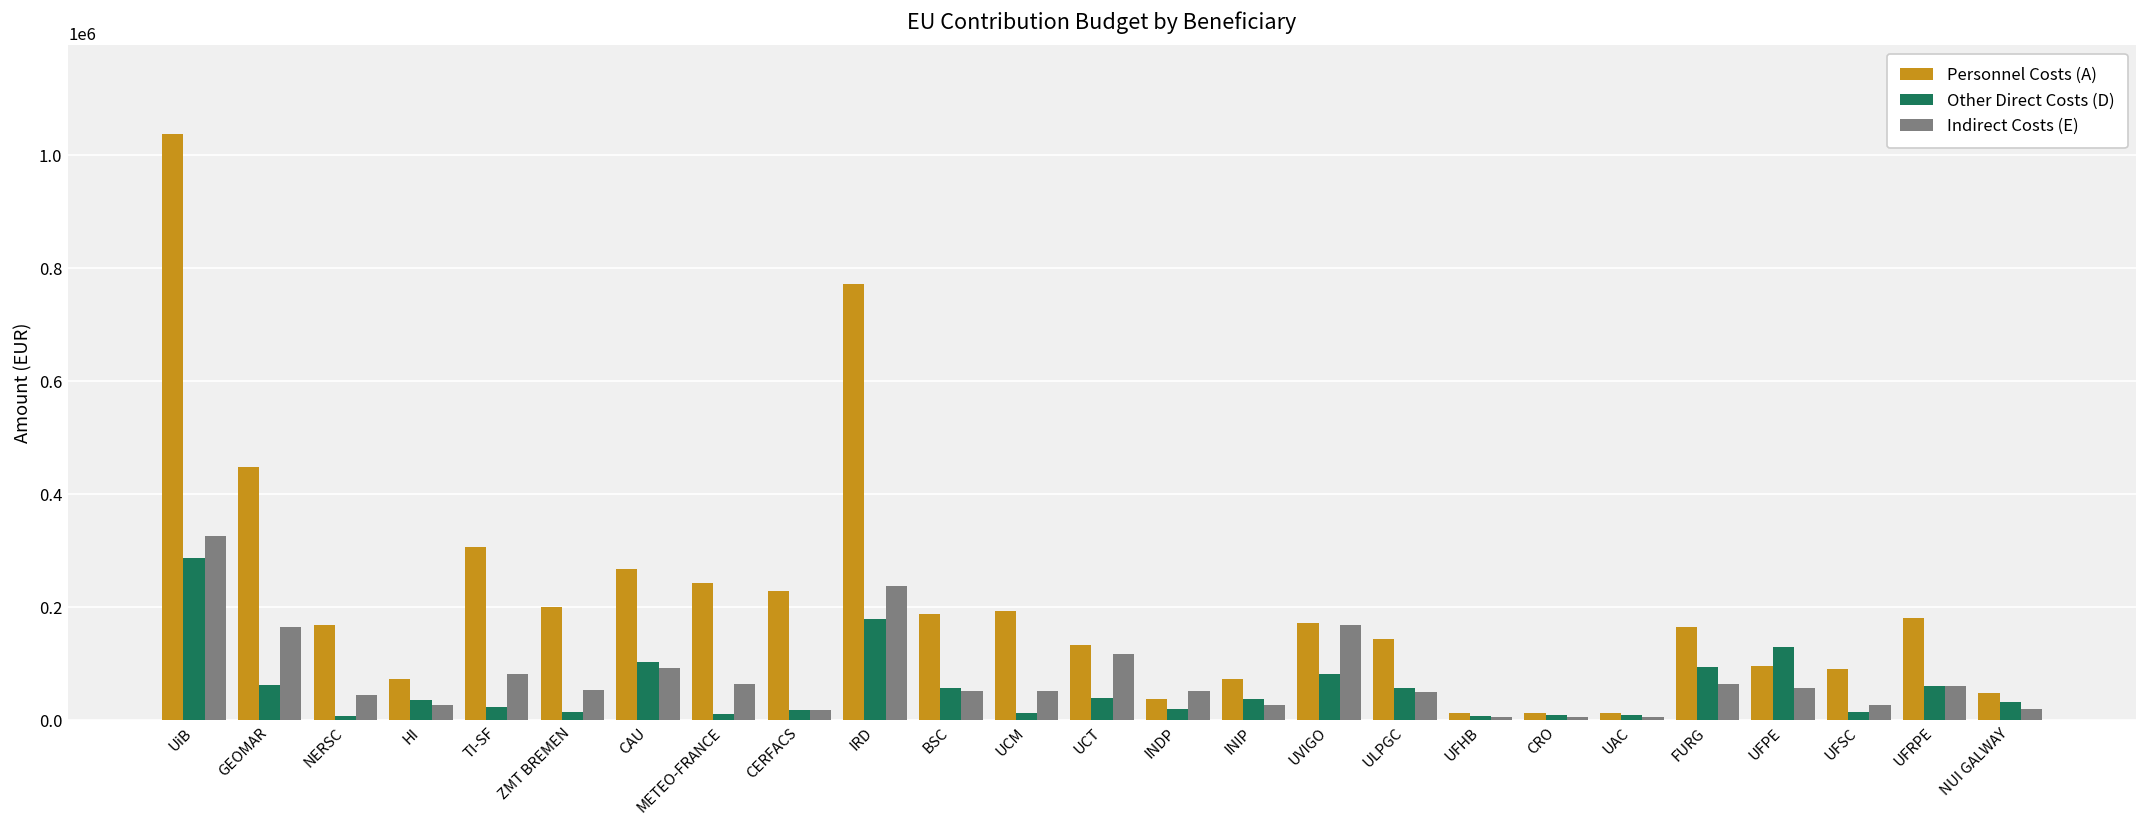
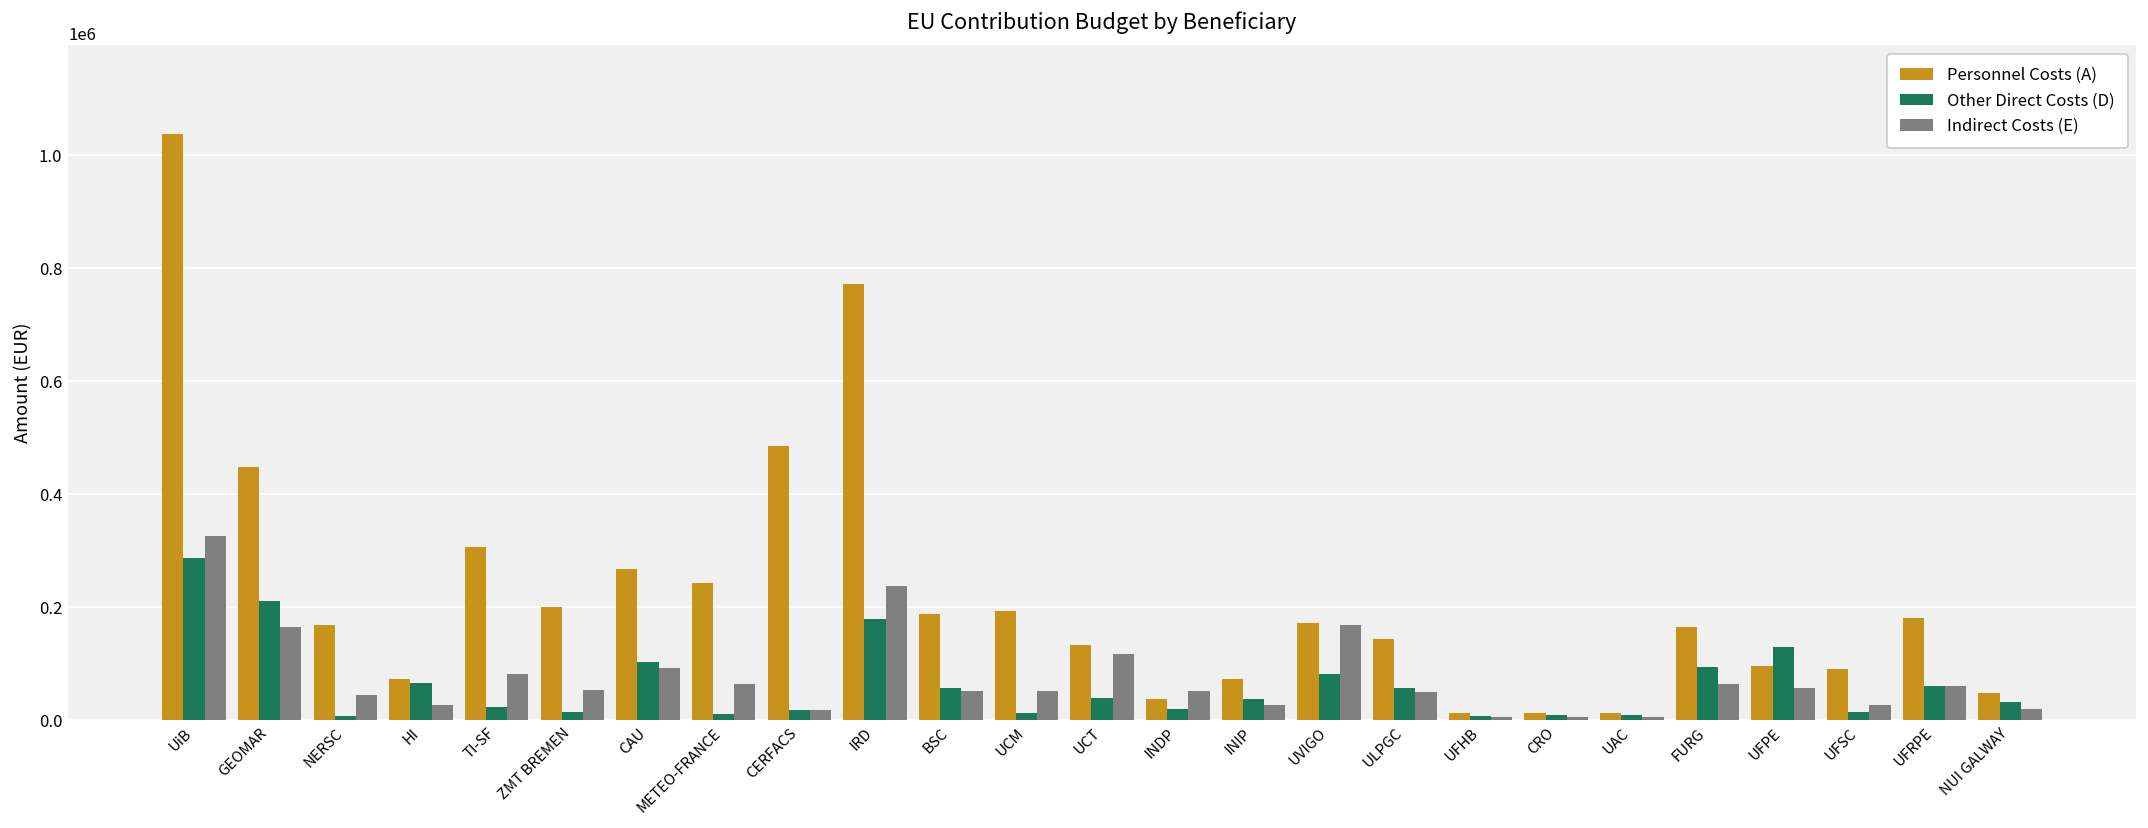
  {
    "Personnel Costs (A)": {
      "UiB": 1040000,
      "GEOMAR": 450000,
      "NERSC": 170000,
      "HI": 70000,
      "TI-SF": 310000,
      "ZMT BREMEN": 200000,
      "CAU": 270000,
      "METEO-FRANCE": 240000,
-     "CERFACS": 230000,
+     "CERFACS": 490000,
      "IRD": 770000,
      "BSC": 190000,
      "UCM": 190000,
      "UCT": 130000,
      "INDP": 40000,
      "INIP": 70000,
      "UVIGO": 170000,
      "ULPGC": 140000,
      "UFHB": 10000,
      "CRO": 10000,
      "UAC": 10000,
      "FURG": 170000,
      "UFPE": 100000,
      "UFSC": 90000,
      "UFRPE": 180000,
      "NUI GALWAY": 50000
    },
    "Other Direct Costs (D)": {
      "UiB": 290000,
-     "GEOMAR": 60000,
+     "GEOMAR": 210000,
      "NERSC": 10000,
-     "HI": 40000,
+     "HI": 70000,
      "TI-SF": 20000,
      "ZMT BREMEN": 20000,
      "CAU": 100000,
      "METEO-FRANCE": 10000,
      "CERFACS": 20000,
      "IRD": 180000,
      "BSC": 60000,
      "UCM": 10000,
      "UCT": 40000,
      "INDP": 20000,
      "INIP": 40000,
      "UVIGO": 80000,
      "ULPGC": 60000,
      "UFHB": 10000,
      "CRO": 10000,
      "UAC": 10000,
      "FURG": 100000,
      "UFPE": 130000,
      "UFSC": 20000,
      "UFRPE": 60000,
      "NUI GALWAY": 30000
    },
    "Indirect Costs (E)": {
      "UiB": 330000,
      "GEOMAR": 160000,
      "NERSC": 40000,
      "HI": 30000,
      "TI-SF": 80000,
      "ZMT BREMEN": 50000,
      "CAU": 90000,
      "METEO-FRANCE": 60000,
      "CERFACS": 20000,
      "IRD": 240000,
      "BSC": 50000,
      "UCM": 50000,
      "UCT": 120000,
      "INDP": 50000,
      "INIP": 30000,
      "UVIGO": 170000,
      "ULPGC": 50000,
      "UFHB": 10000,
      "CRO": 10000,
      "UAC": 10000,
      "FURG": 70000,
      "UFPE": 60000,
      "UFSC": 30000,
      "UFRPE": 60000,
      "NUI GALWAY": 20000
    }
  }
